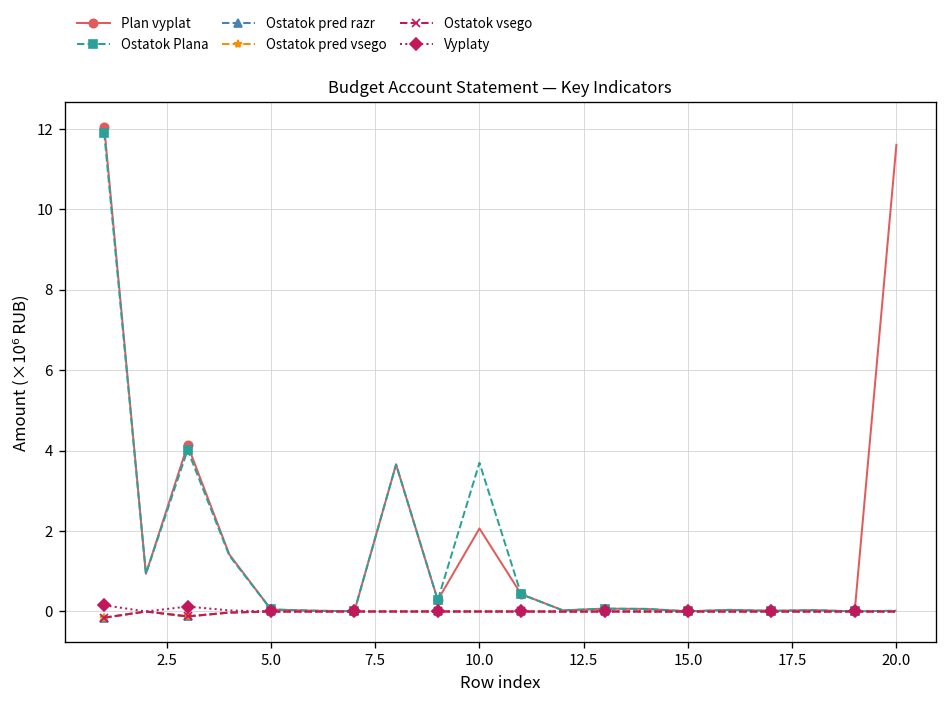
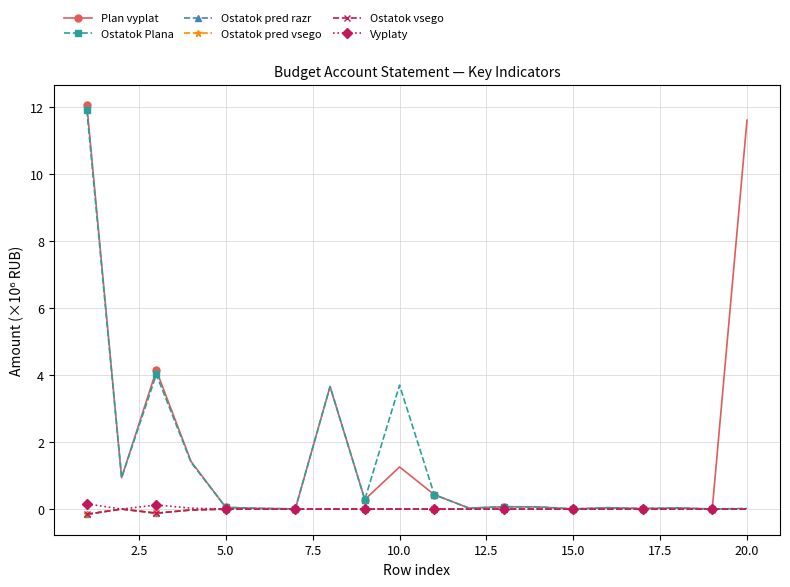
  {
    "Plan vyplat": {
-     "10.0": 2.1,
+     "10.0": 1.3,
      "20.0": 11.6
    },
    "Ostatok Plana": {
      "10.0": 3.7
    }
  }
